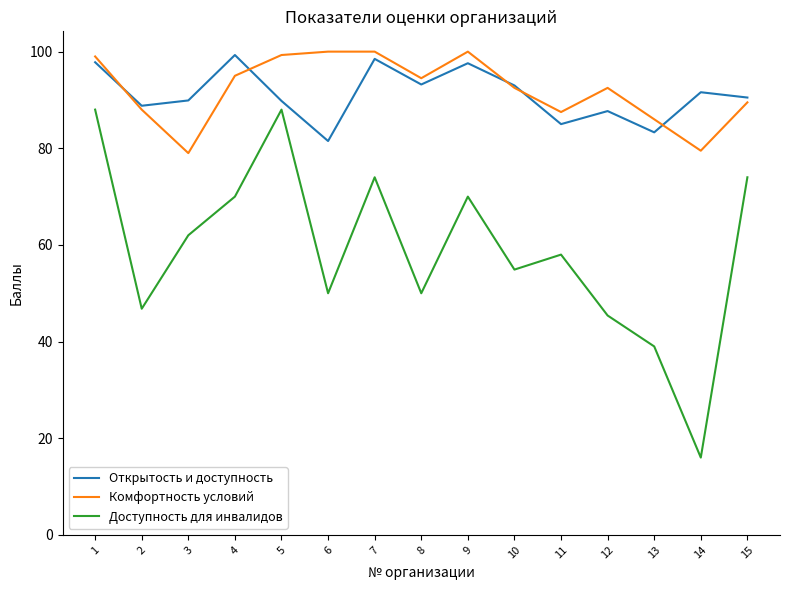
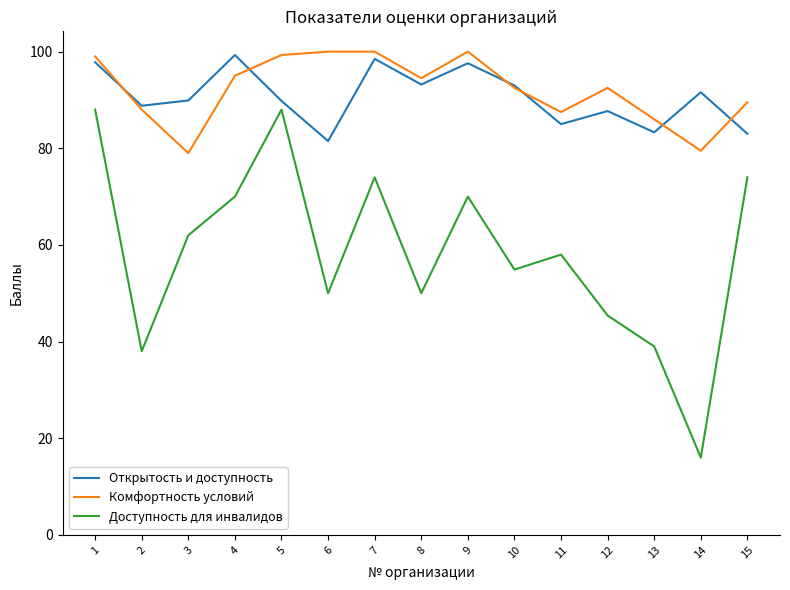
  {
    "Открытость и доступность": {
      "1": 98,
      "2": 89,
      "3": 90,
      "4": 99,
      "5": 90,
      "6": 82,
      "7": 99,
      "8": 93,
      "9": 98,
      "11": 85,
      "12": 88,
      "13": 83,
      "14": 92,
-     "15": 91
+     "15": 83
    },
    "Комфортность условий": {
      "1": 99,
      "2": 88,
      "3": 79,
      "4": 95,
      "5": 99,
      "6": 100,
      "7": 100,
      "8": 95,
      "9": 100,
      "11": 88,
      "12": 93,
      "13": 86,
      "14": 80,
      "15": 90
    },
    "Доступность для инвалидов": {
      "1": 88,
-     "2": 47,
+     "2": 38,
      "3": 62,
      "4": 70,
      "5": 88,
      "6": 50,
      "7": 74,
      "8": 50,
      "9": 70,
      "10": 55,
      "11": 58,
      "12": 45,
      "13": 39,
      "14": 16,
      "15": 74
    }
  }
